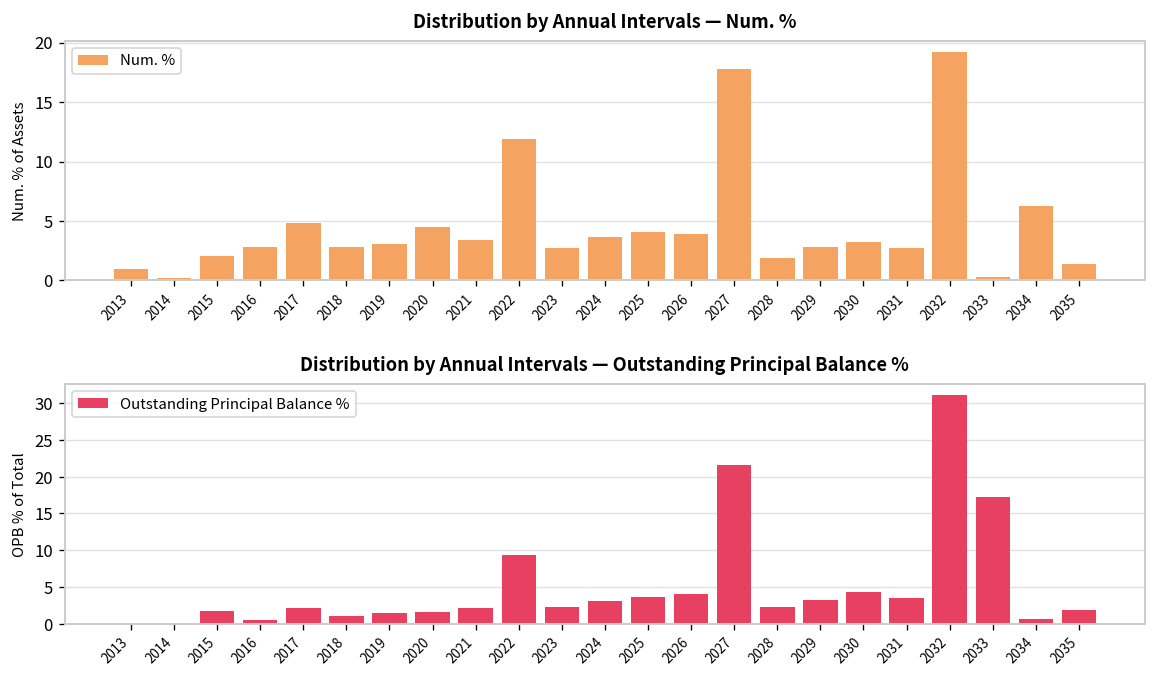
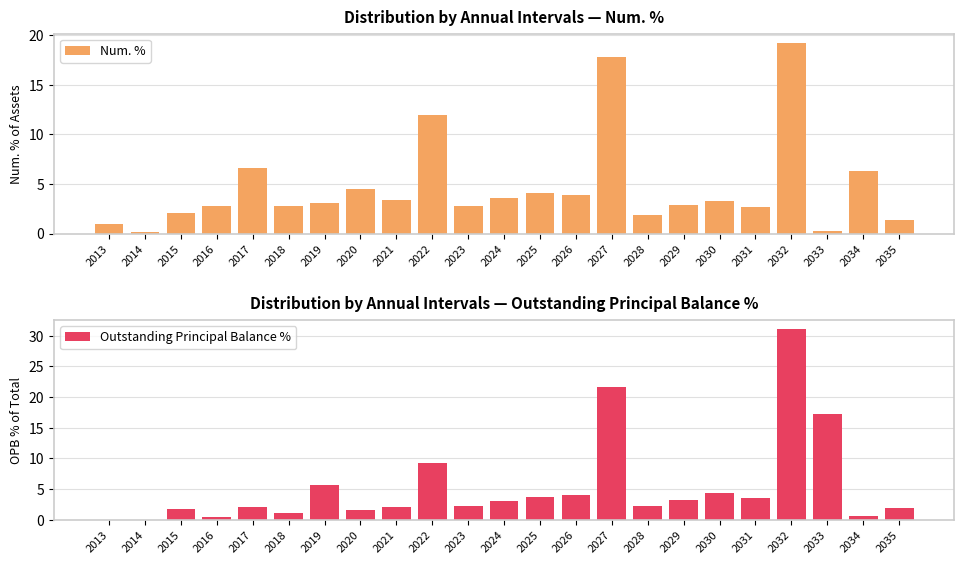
  {
    "Distribution by Annual Intervals — Num. %": {
      "2013": 1,
      "2015": 2,
      "2016": 3,
-     "2017": 5,
+     "2017": 7,
      "2018": 3,
      "2019": 3,
      "2020": 5,
      "2021": 3,
      "2022": 12,
      "2023": 3,
      "2024": 4,
      "2025": 4,
      "2026": 4,
      "2027": 18,
      "2028": 2,
      "2029": 3,
      "2030": 3,
      "2031": 3,
      "2032": 19,
      "2033": 0,
      "2034": 6,
      "2035": 1
    },
    "Distribution by Annual Intervals — Outstanding Principal Balance %": {
      "2013": 0,
      "2014": 0,
      "2015": 2,
      "2016": 0,
      "2017": 2,
      "2018": 1,
-     "2019": 1,
+     "2019": 6,
      "2020": 2,
      "2021": 2,
      "2022": 9,
      "2023": 2,
      "2024": 3,
      "2025": 4,
      "2026": 4,
      "2027": 22,
      "2028": 2,
      "2029": 3,
      "2030": 4,
      "2031": 4,
      "2032": 31,
      "2033": 17,
      "2034": 1,
      "2035": 2
    }
  }
